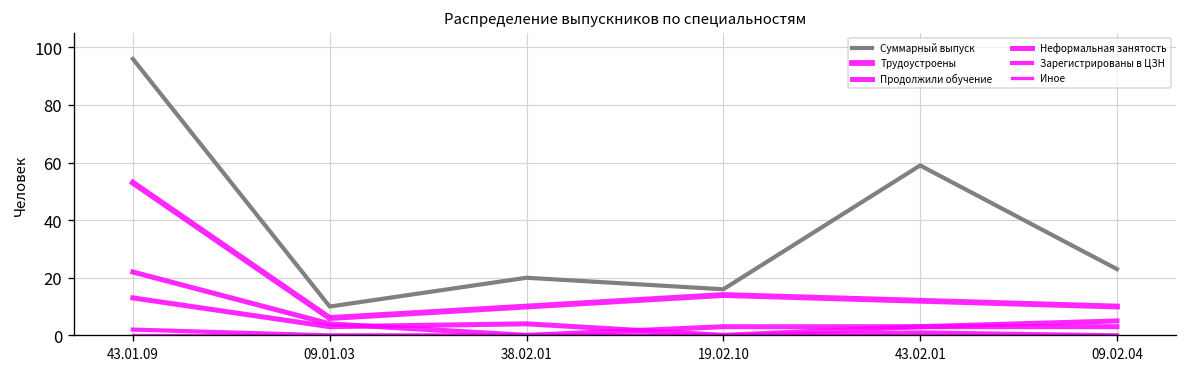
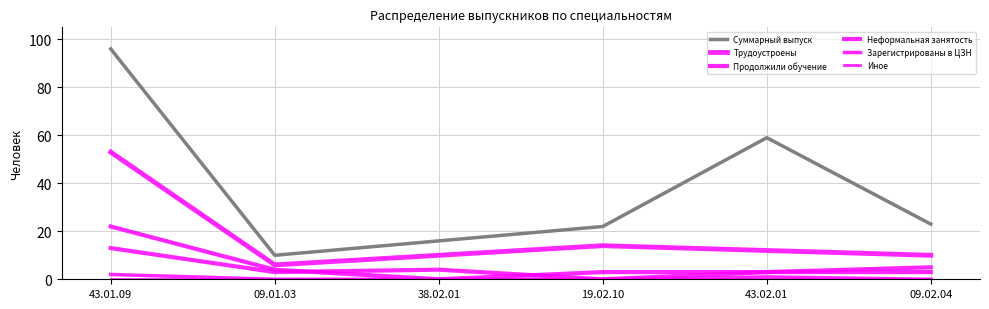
  {
    "Суммарный выпуск": {
      "43.01.09": 96,
      "09.01.03": 10,
-     "38.02.01": 20,
-     "19.02.10": 16,
+     "38.02.01": 16,
+     "19.02.10": 22,
      "43.02.01": 59,
      "09.02.04": 23
    }
  }
